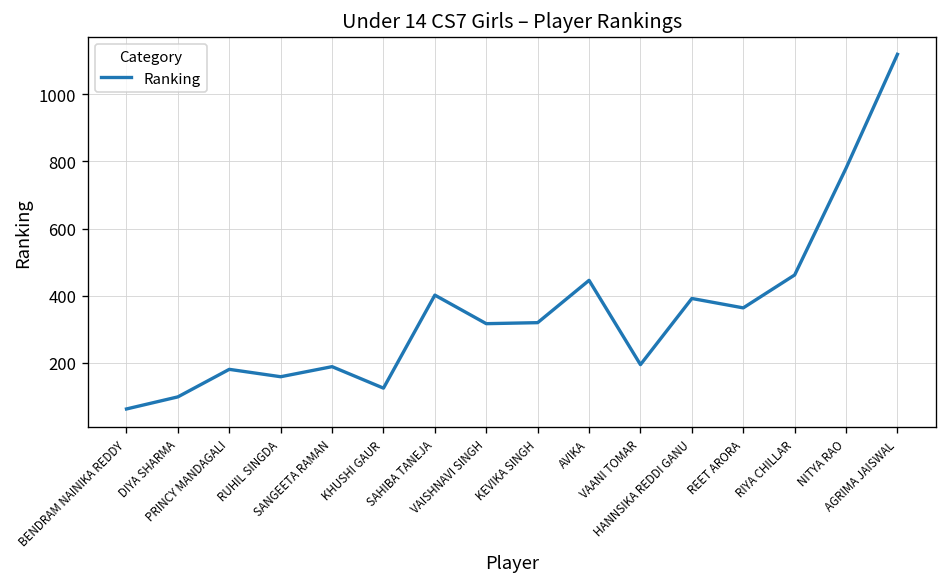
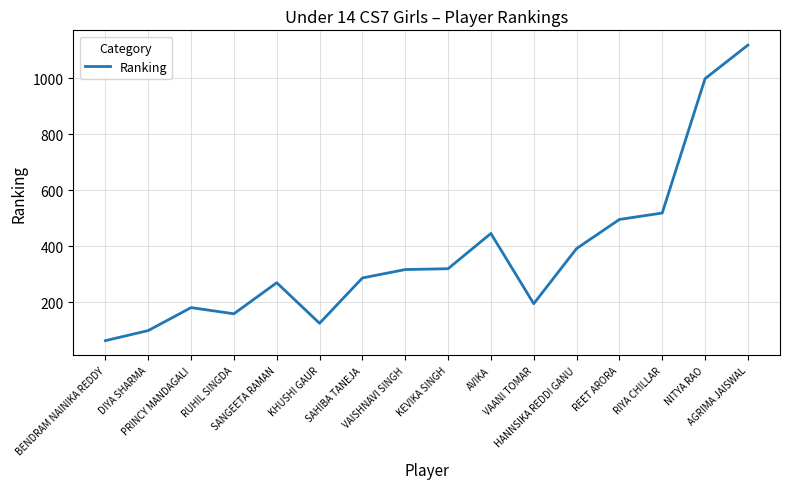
  {
    "BENDRAM NAINIKA REDDY": 60,
    "DIYA SHARMA": 100,
    "PRINCY MANDAGALI": 180,
    "RUHIL SINGDA": 160,
-   "SANGEETA RAMAN": 190,
+   "SANGEETA RAMAN": 270,
    "KHUSHI GAUR": 130,
-   "SAHIBA TANEJA": 400,
+   "SAHIBA TANEJA": 290,
    "VAISHNAVI SINGH": 320,
    "KEVIKA SINGH": 320,
    "AVIKA": 450,
    "VAANI TOMAR": 200,
    "HANNSIKA REDDI GANU": 390,
-   "REET ARORA": 360,
-   "RIYA CHILLAR": 460,
-   "NITYA RAO": 780,
+   "REET ARORA": 500,
+   "RIYA CHILLAR": 520,
+   "NITYA RAO": 1000,
    "AGRIMA JAISWAL": 1120
  }
